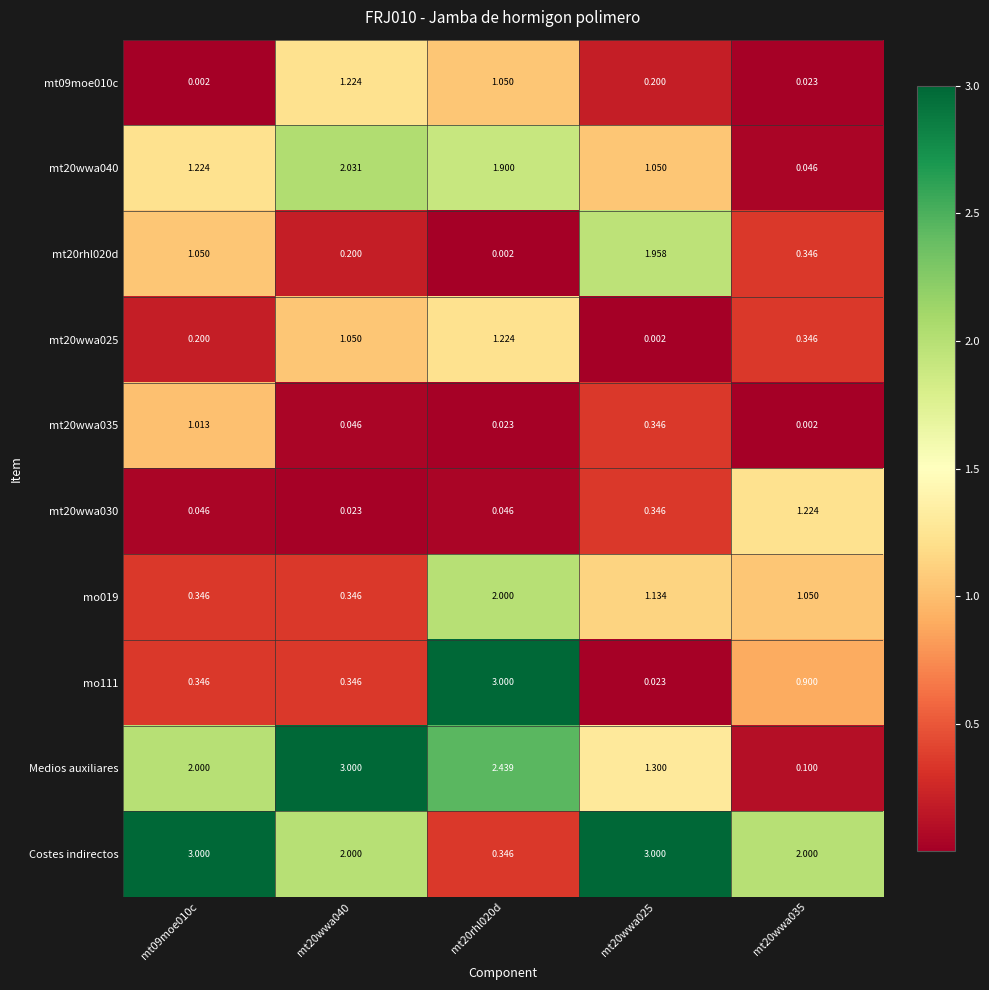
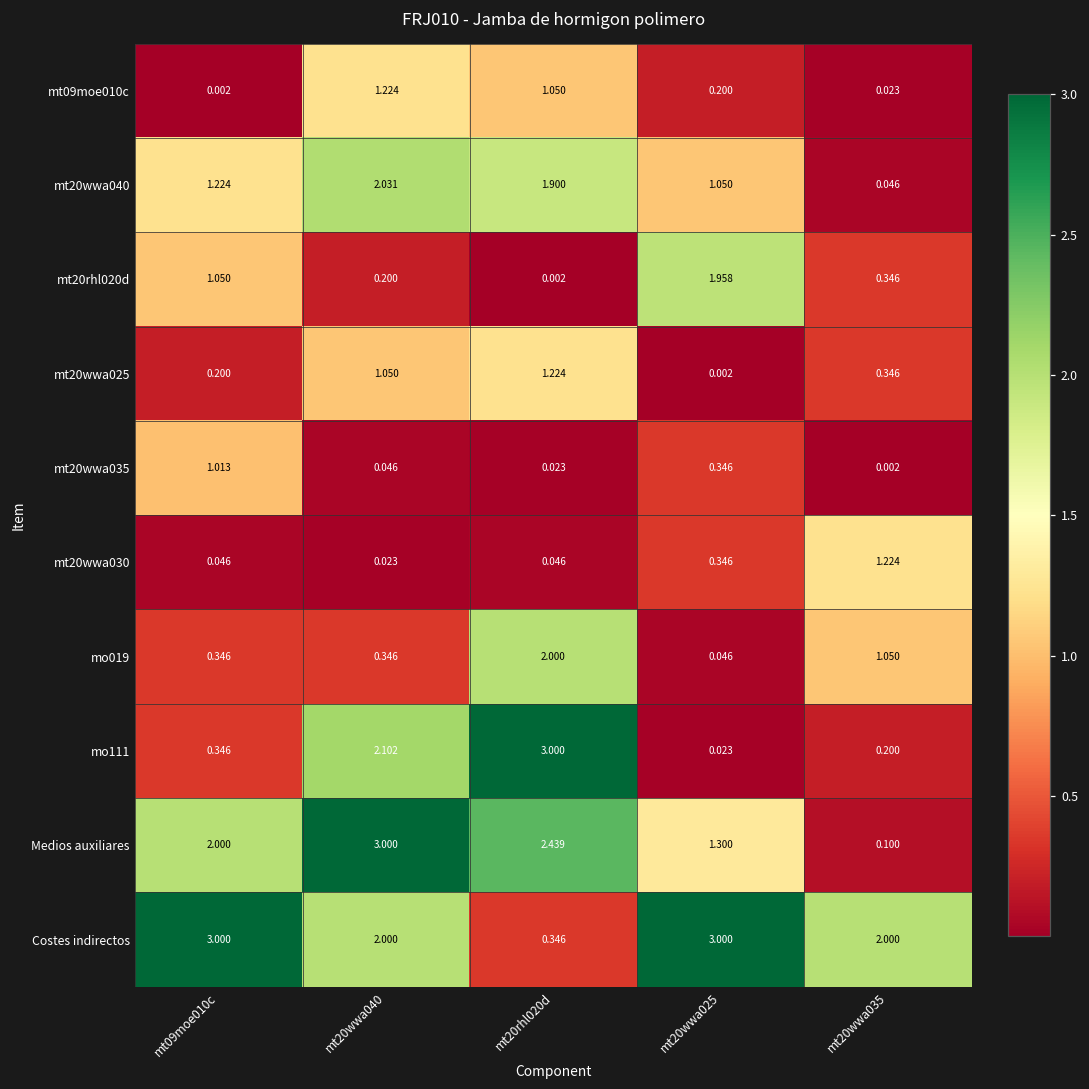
  {
    "mt09moe010c": {
      "mt09moe010c": 0.002,
      "mt20wwa040": 1.224,
      "mt20rhl020d": 1.050,
      "mt20wwa025": 0.200,
      "mt20wwa035": 0.023
    },
    "mt20wwa040": {
      "mt09moe010c": 1.224,
      "mt20wwa040": 2.031,
      "mt20rhl020d": 1.900,
      "mt20wwa025": 1.050,
      "mt20wwa035": 0.046
    },
    "mt20rhl020d": {
      "mt09moe010c": 1.050,
      "mt20wwa040": 0.200,
      "mt20rhl020d": 0.002,
      "mt20wwa025": 1.958,
      "mt20wwa035": 0.346
    },
    "mt20wwa025": {
      "mt09moe010c": 0.200,
      "mt20wwa040": 1.050,
      "mt20rhl020d": 1.224,
      "mt20wwa025": 0.002,
      "mt20wwa035": 0.346
    },
    "mt20wwa035": {
      "mt09moe010c": 1.013,
      "mt20wwa040": 0.046,
      "mt20rhl020d": 0.023,
      "mt20wwa025": 0.346,
      "mt20wwa035": 0.002
    },
    "mt20wwa030": {
      "mt09moe010c": 0.046,
      "mt20wwa040": 0.023,
      "mt20rhl020d": 0.046,
      "mt20wwa025": 0.346,
      "mt20wwa035": 1.224
    },
    "mo019": {
      "mt09moe010c": 0.346,
      "mt20wwa040": 0.346,
      "mt20rhl020d": 2.000,
-     "mt20wwa025": 1.134,
+     "mt20wwa025": 0.046,
      "mt20wwa035": 1.050
    },
    "mo111": {
      "mt09moe010c": 0.346,
-     "mt20wwa040": 0.346,
+     "mt20wwa040": 2.102,
      "mt20rhl020d": 3.000,
      "mt20wwa025": 0.023,
-     "mt20wwa035": 0.900
+     "mt20wwa035": 0.200
    },
    "Medios auxiliares": {
      "mt09moe010c": 2.000,
      "mt20wwa040": 3.000,
      "mt20rhl020d": 2.439,
      "mt20wwa025": 1.300,
      "mt20wwa035": 0.100
    },
    "Costes indirectos": {
      "mt09moe010c": 3.000,
      "mt20wwa040": 2.000,
      "mt20rhl020d": 0.346,
      "mt20wwa025": 3.000,
      "mt20wwa035": 2.000
    }
  }
